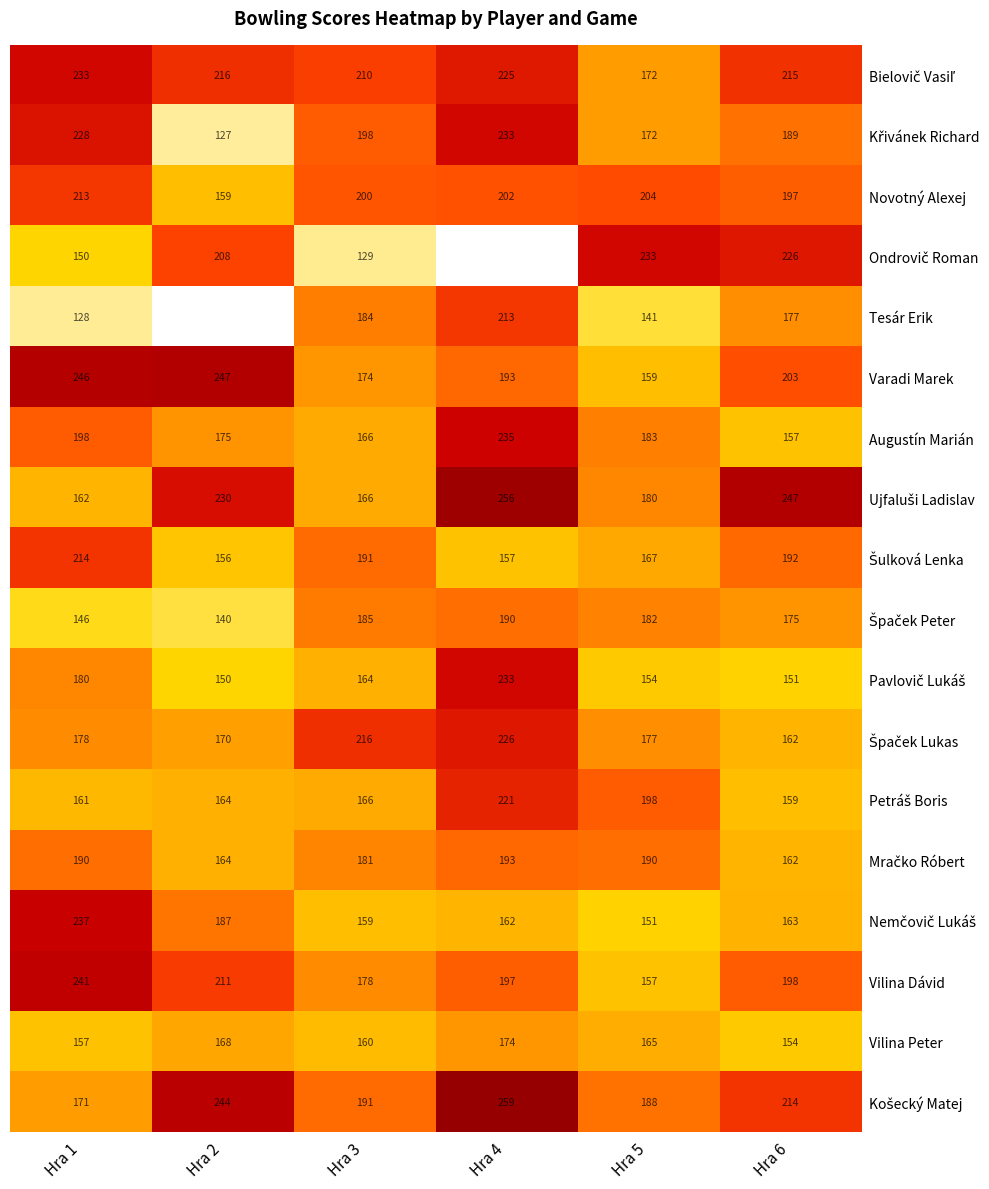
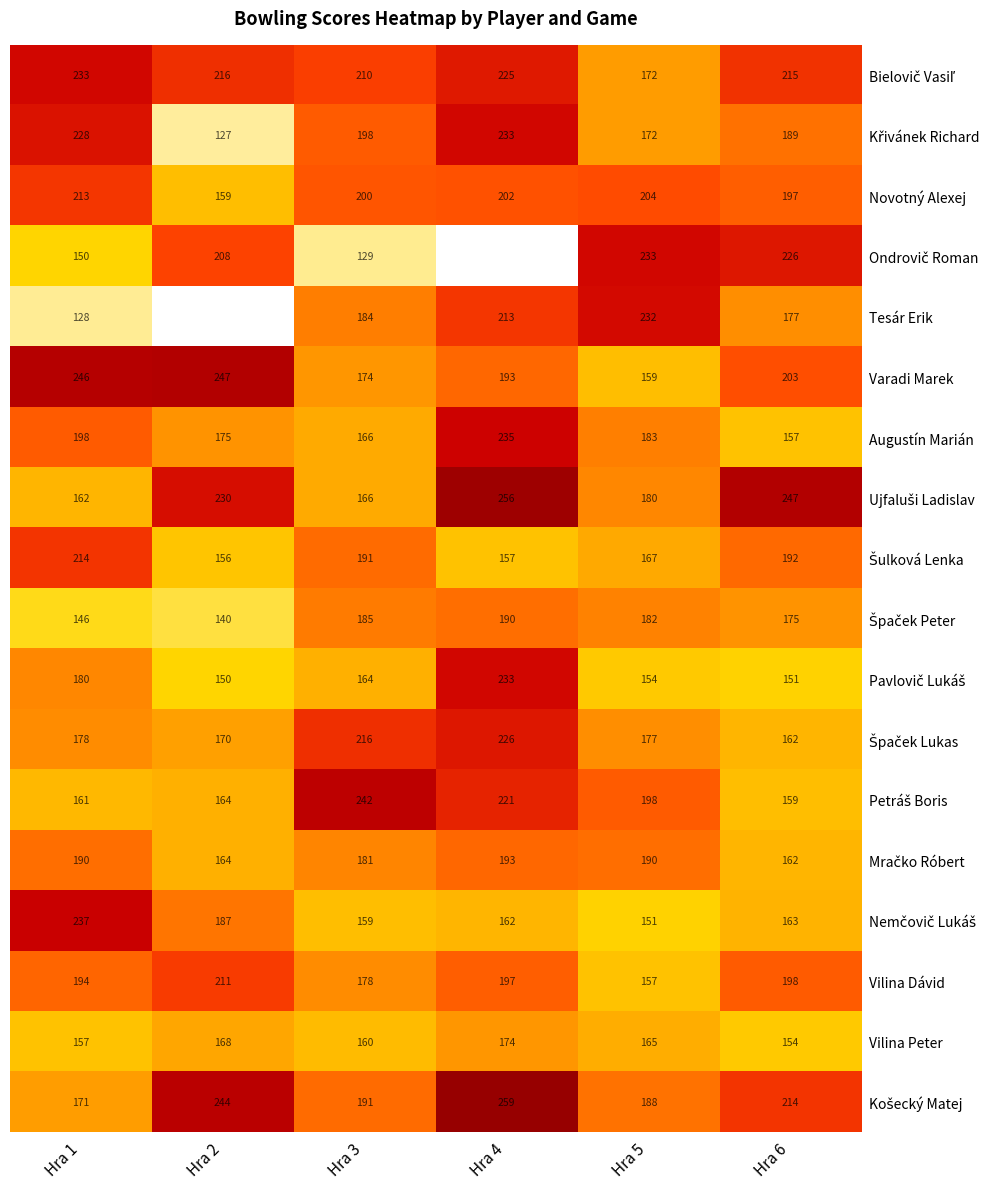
  {
    "Bielovič Vasiľ": {
      "Hra 1": 233,
      "Hra 2": 216,
      "Hra 3": 210,
      "Hra 4": 225,
      "Hra 5": 172,
      "Hra 6": 215
    },
    "Křivánek Richard": {
      "Hra 1": 228,
      "Hra 2": 127,
      "Hra 3": 198,
      "Hra 4": 233,
      "Hra 5": 172,
      "Hra 6": 189
    },
    "Novotný Alexej": {
      "Hra 1": 213,
      "Hra 2": 159,
      "Hra 3": 200,
      "Hra 4": 202,
      "Hra 5": 204,
      "Hra 6": 197
    },
    "Ondrovič Roman": {
      "Hra 1": 150,
      "Hra 2": 208,
      "Hra 3": 129,
      "Hra 5": 233,
      "Hra 6": 226
    },
    "Tesár Erik": {
      "Hra 1": 128,
      "Hra 3": 184,
      "Hra 4": 213,
-     "Hra 5": 141,
+     "Hra 5": 232,
      "Hra 6": 177
    },
    "Varadi Marek": {
      "Hra 1": 246,
      "Hra 2": 247,
      "Hra 3": 174,
      "Hra 4": 193,
      "Hra 5": 159,
      "Hra 6": 203
    },
    "Augustín Marián": {
      "Hra 1": 198,
      "Hra 2": 175,
      "Hra 3": 166,
      "Hra 4": 235,
      "Hra 5": 183,
      "Hra 6": 157
    },
    "Ujfaluši Ladislav": {
      "Hra 1": 162,
      "Hra 2": 230,
      "Hra 3": 166,
      "Hra 4": 256,
      "Hra 5": 180,
      "Hra 6": 247
    },
    "Šulková Lenka": {
      "Hra 1": 214,
      "Hra 2": 156,
      "Hra 3": 191,
      "Hra 4": 157,
      "Hra 5": 167,
      "Hra 6": 192
    },
    "Špaček Peter": {
      "Hra 1": 146,
      "Hra 2": 140,
      "Hra 3": 185,
      "Hra 4": 190,
      "Hra 5": 182,
      "Hra 6": 175
    },
    "Pavlovič Lukáš": {
      "Hra 1": 180,
      "Hra 2": 150,
      "Hra 3": 164,
      "Hra 4": 233,
      "Hra 5": 154,
      "Hra 6": 151
    },
    "Špaček Lukas": {
      "Hra 1": 178,
      "Hra 2": 170,
      "Hra 3": 216,
      "Hra 4": 226,
      "Hra 5": 177,
      "Hra 6": 162
    },
    "Petráš Boris": {
      "Hra 1": 161,
      "Hra 2": 164,
-     "Hra 3": 166,
+     "Hra 3": 242,
      "Hra 4": 221,
      "Hra 5": 198,
      "Hra 6": 159
    },
    "Mračko Róbert": {
      "Hra 1": 190,
      "Hra 2": 164,
      "Hra 3": 181,
      "Hra 4": 193,
      "Hra 5": 190,
      "Hra 6": 162
    },
    "Nemčovič Lukáš": {
      "Hra 1": 237,
      "Hra 2": 187,
      "Hra 3": 159,
      "Hra 4": 162,
      "Hra 5": 151,
      "Hra 6": 163
    },
    "Vilina Dávid": {
-     "Hra 1": 241,
+     "Hra 1": 194,
      "Hra 2": 211,
      "Hra 3": 178,
      "Hra 4": 197,
      "Hra 5": 157,
      "Hra 6": 198
    },
    "Vilina Peter": {
      "Hra 1": 157,
      "Hra 2": 168,
      "Hra 3": 160,
      "Hra 4": 174,
      "Hra 5": 165,
      "Hra 6": 154
    },
    "Košecký Matej": {
      "Hra 1": 171,
      "Hra 2": 244,
      "Hra 3": 191,
      "Hra 4": 259,
      "Hra 5": 188,
      "Hra 6": 214
    }
  }
